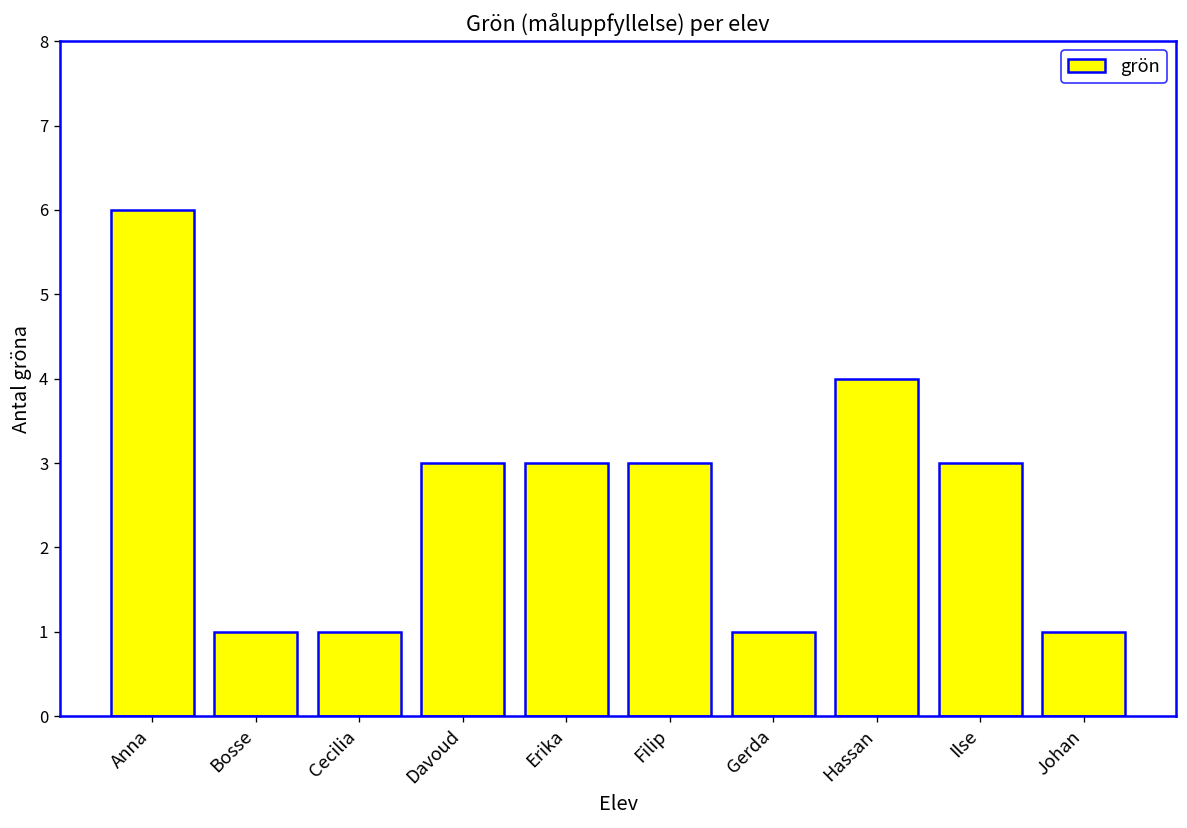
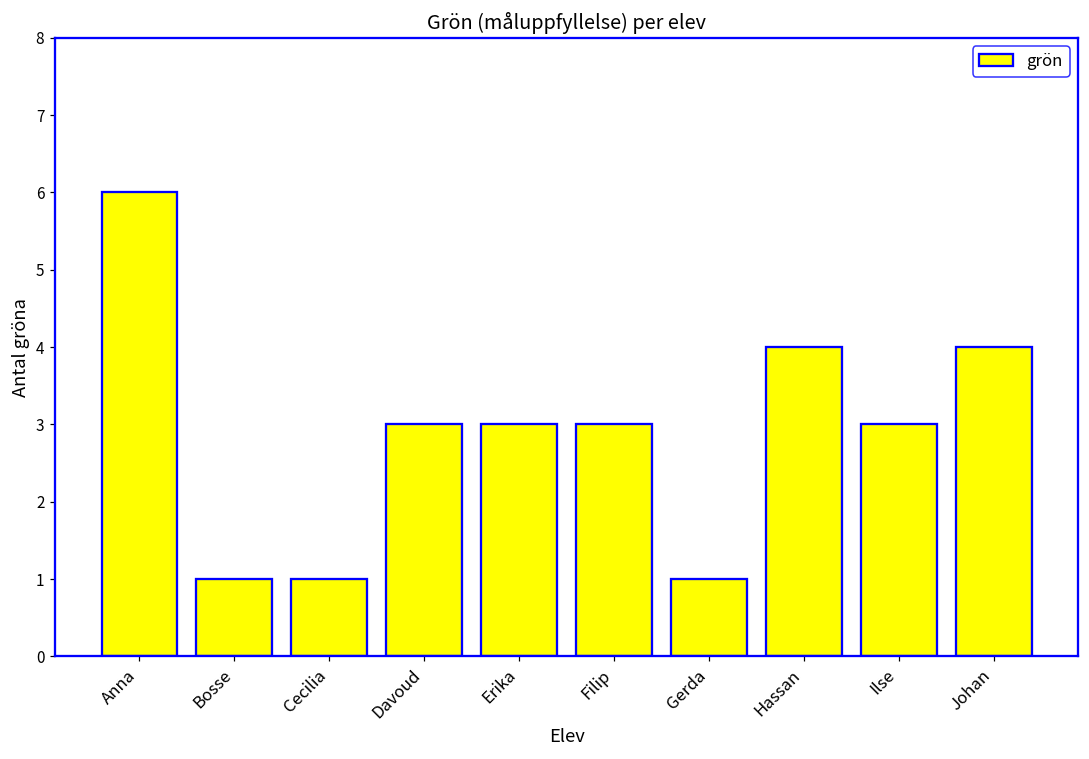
  {
    "Anna": 6,
    "Bosse": 1,
    "Cecilia": 1,
    "Davoud": 3,
    "Erika": 3,
    "Filip": 3,
    "Gerda": 1,
    "Hassan": 4,
    "Ilse": 3,
-   "Johan": 1
+   "Johan": 4
  }
